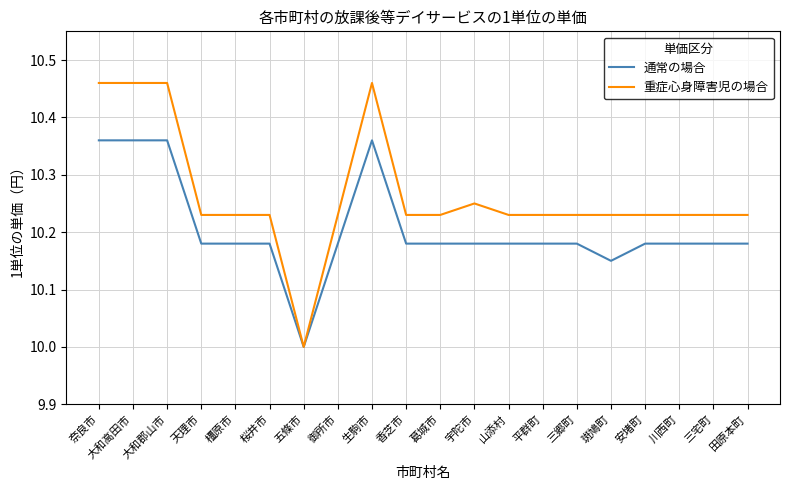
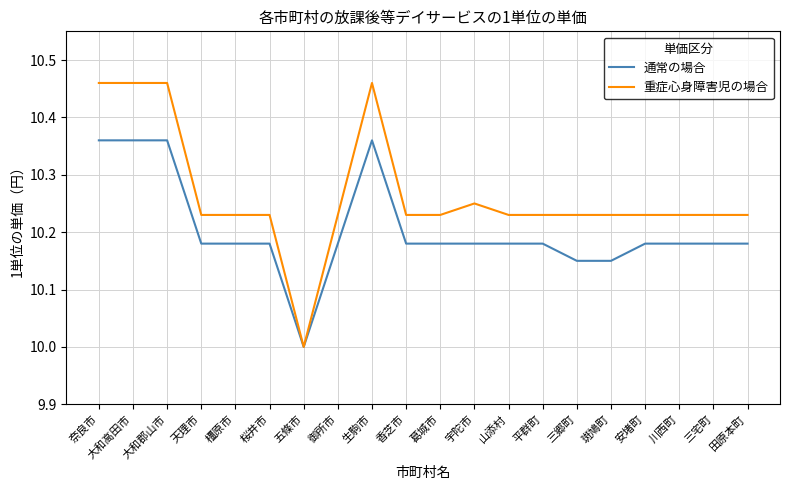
  {
    "通常の場合": {
      "奈良市": 10.36,
      "大和高田市": 10.36,
      "大和郡山市": 10.36,
      "天理市": 10.18,
      "橿原市": 10.18,
      "桜井市": 10.18,
      "御所市": 10.18,
      "生駒市": 10.36,
      "香芝市": 10.18,
      "葛城市": 10.18,
      "宇陀市": 10.18,
      "山添村": 10.18,
      "平群町": 10.18,
-     "三郷町": 10.18,
+     "三郷町": 10.15,
      "斑鳩町": 10.15,
      "安堵町": 10.18,
      "川西町": 10.18,
      "三宅町": 10.18,
      "田原本町": 10.18
    },
    "重症心身障害児の場合": {
      "奈良市": 10.46,
      "大和高田市": 10.46,
      "大和郡山市": 10.46,
      "天理市": 10.23,
      "橿原市": 10.23,
      "桜井市": 10.23,
      "御所市": 10.23,
      "生駒市": 10.46,
      "香芝市": 10.23,
      "葛城市": 10.23,
      "宇陀市": 10.25,
      "山添村": 10.23,
      "平群町": 10.23,
      "三郷町": 10.23,
      "斑鳩町": 10.23,
      "安堵町": 10.23,
      "川西町": 10.23,
      "三宅町": 10.23,
      "田原本町": 10.23
    }
  }
